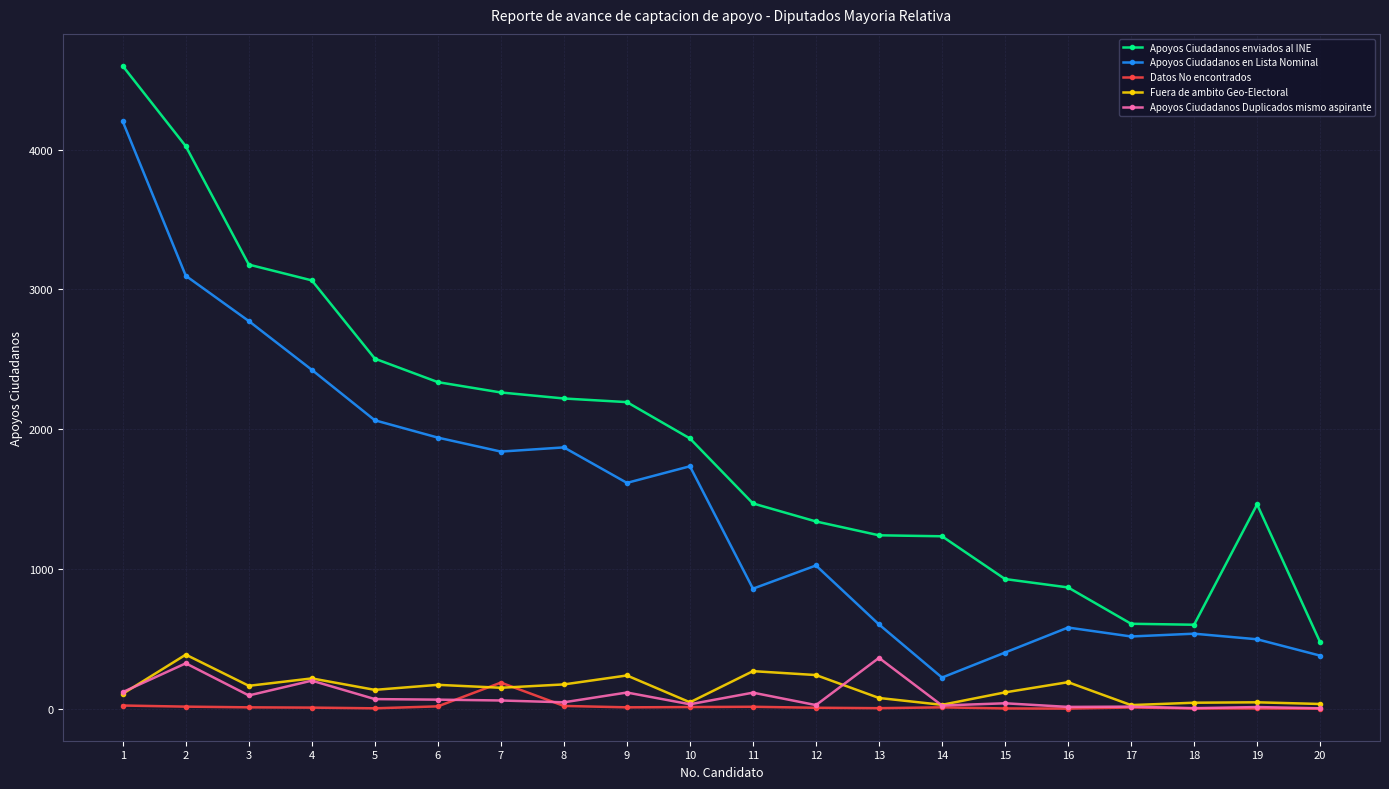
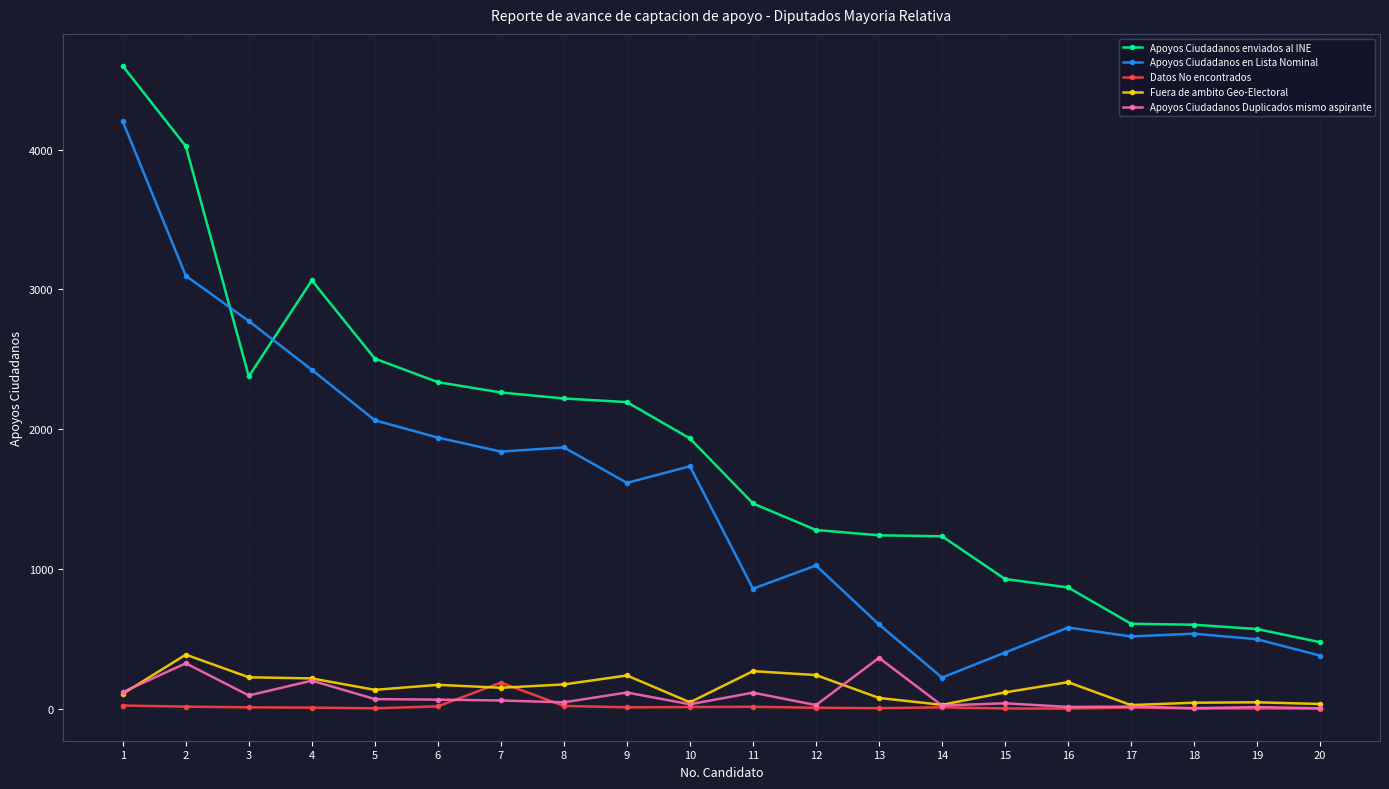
  {
    "Apoyos Ciudadanos enviados al INE": {
      "1": 4600,
      "2": 4030,
-     "3": 3180,
+     "3": 2380,
      "4": 3070,
      "5": 2510,
      "6": 2340,
      "7": 2260,
      "8": 2220,
      "9": 2190,
      "10": 1930,
      "11": 1470,
-     "12": 1340,
+     "12": 1280,
      "13": 1240,
      "14": 1230,
      "15": 930,
      "16": 870,
      "17": 610,
      "18": 600,
-     "19": 1460,
+     "19": 570,
      "20": 480
    },
    "Apoyos Ciudadanos en Lista Nominal": {
      "1": 4200,
      "2": 3100,
      "3": 2770,
      "4": 2430,
      "5": 2060,
      "6": 1940,
      "7": 1840,
      "8": 1870,
      "9": 1620,
      "10": 1740,
      "11": 860,
      "12": 1030,
      "13": 600,
      "14": 220,
      "15": 400,
      "16": 580,
      "17": 520,
      "18": 540,
      "19": 500,
      "20": 380
    },
    "Datos No encontrados": {
      "1": 20,
      "2": 20,
      "3": 10,
      "4": 10,
      "5": 0,
      "6": 20,
      "7": 190,
      "8": 20,
      "9": 10,
      "10": 10,
      "11": 10,
      "12": 10,
      "13": 0,
      "15": 0
    },
    "Fuera de ambito Geo-Electoral": {
      "2": 390,
-     "3": 160,
+     "3": 230,
      "5": 140,
      "6": 170,
      "7": 150,
      "8": 170,
      "9": 240,
      "11": 270,
      "12": 240,
      "13": 80,
      "15": 120,
      "16": 190,
      "18": 40,
      "19": 50,
      "20": 30
    },
    "Apoyos Ciudadanos Duplicados mismo aspirante": {
      "2": 330,
      "3": 100,
      "5": 70,
      "6": 70,
      "7": 60,
      "8": 50,
      "9": 120,
      "11": 120,
      "12": 30,
      "13": 360,
      "15": 40
    }
  }
